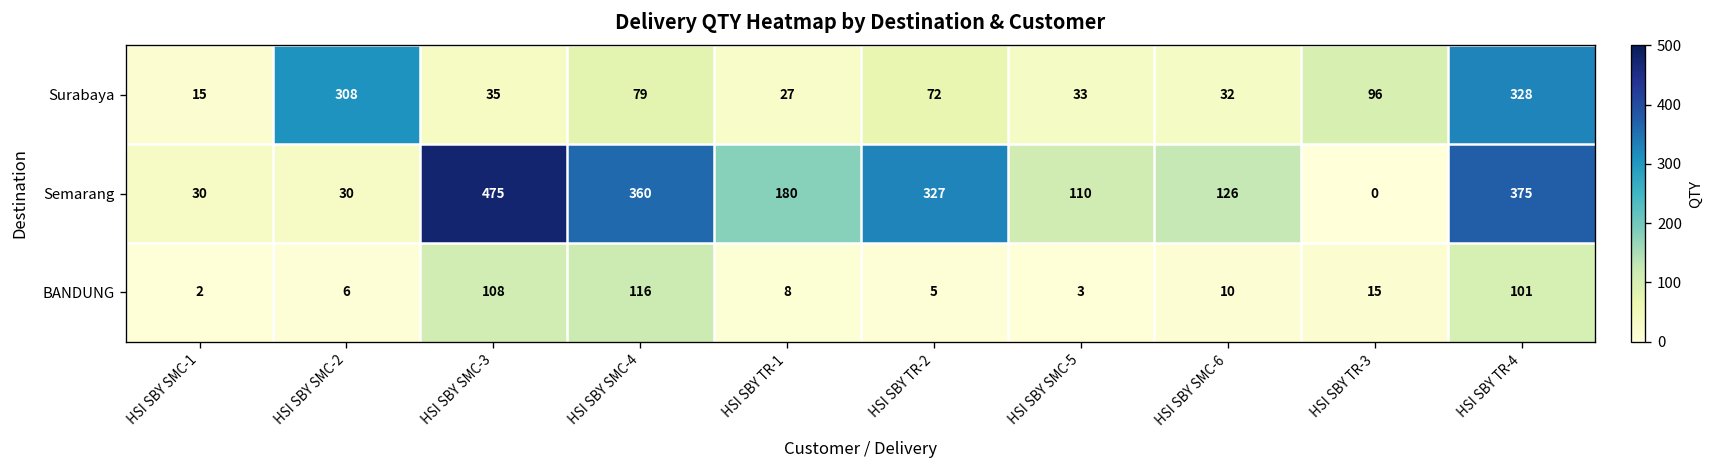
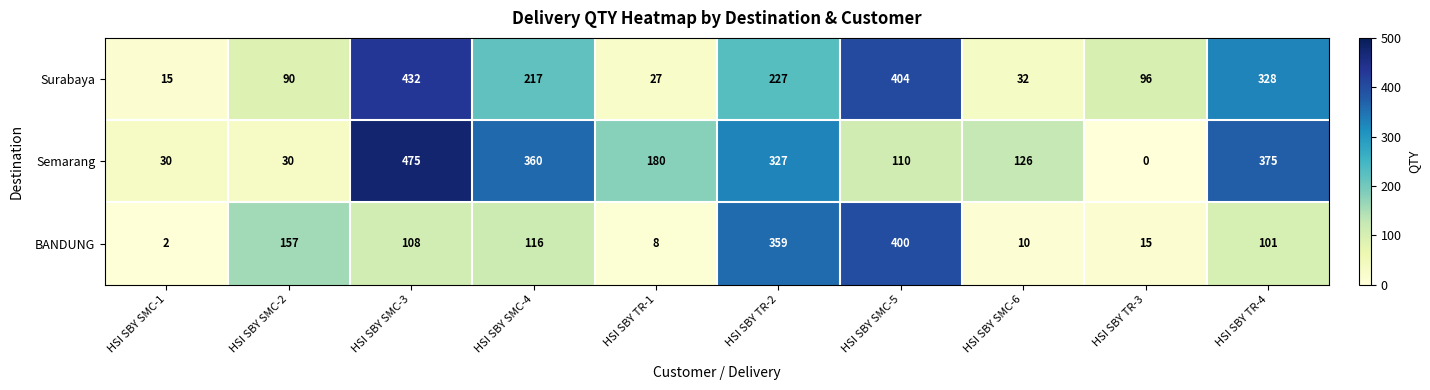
  {
    "Surabaya": {
      "HSI SBY SMC-1": 15,
-     "HSI SBY SMC-2": 308,
-     "HSI SBY SMC-3": 35,
-     "HSI SBY SMC-4": 79,
+     "HSI SBY SMC-2": 90,
+     "HSI SBY SMC-3": 432,
+     "HSI SBY SMC-4": 217,
      "HSI SBY TR-1": 27,
-     "HSI SBY TR-2": 72,
-     "HSI SBY SMC-5": 33,
+     "HSI SBY TR-2": 227,
+     "HSI SBY SMC-5": 404,
      "HSI SBY SMC-6": 32,
      "HSI SBY TR-3": 96,
      "HSI SBY TR-4": 328
    },
    "Semarang": {
      "HSI SBY SMC-1": 30,
      "HSI SBY SMC-2": 30,
      "HSI SBY SMC-3": 475,
      "HSI SBY SMC-4": 360,
      "HSI SBY TR-1": 180,
      "HSI SBY TR-2": 327,
      "HSI SBY SMC-5": 110,
      "HSI SBY SMC-6": 126,
      "HSI SBY TR-3": 0,
      "HSI SBY TR-4": 375
    },
    "BANDUNG": {
      "HSI SBY SMC-1": 2,
-     "HSI SBY SMC-2": 6,
+     "HSI SBY SMC-2": 157,
      "HSI SBY SMC-3": 108,
      "HSI SBY SMC-4": 116,
      "HSI SBY TR-1": 8,
-     "HSI SBY TR-2": 5,
-     "HSI SBY SMC-5": 3,
+     "HSI SBY TR-2": 359,
+     "HSI SBY SMC-5": 400,
      "HSI SBY SMC-6": 10,
      "HSI SBY TR-3": 15,
      "HSI SBY TR-4": 101
    }
  }
